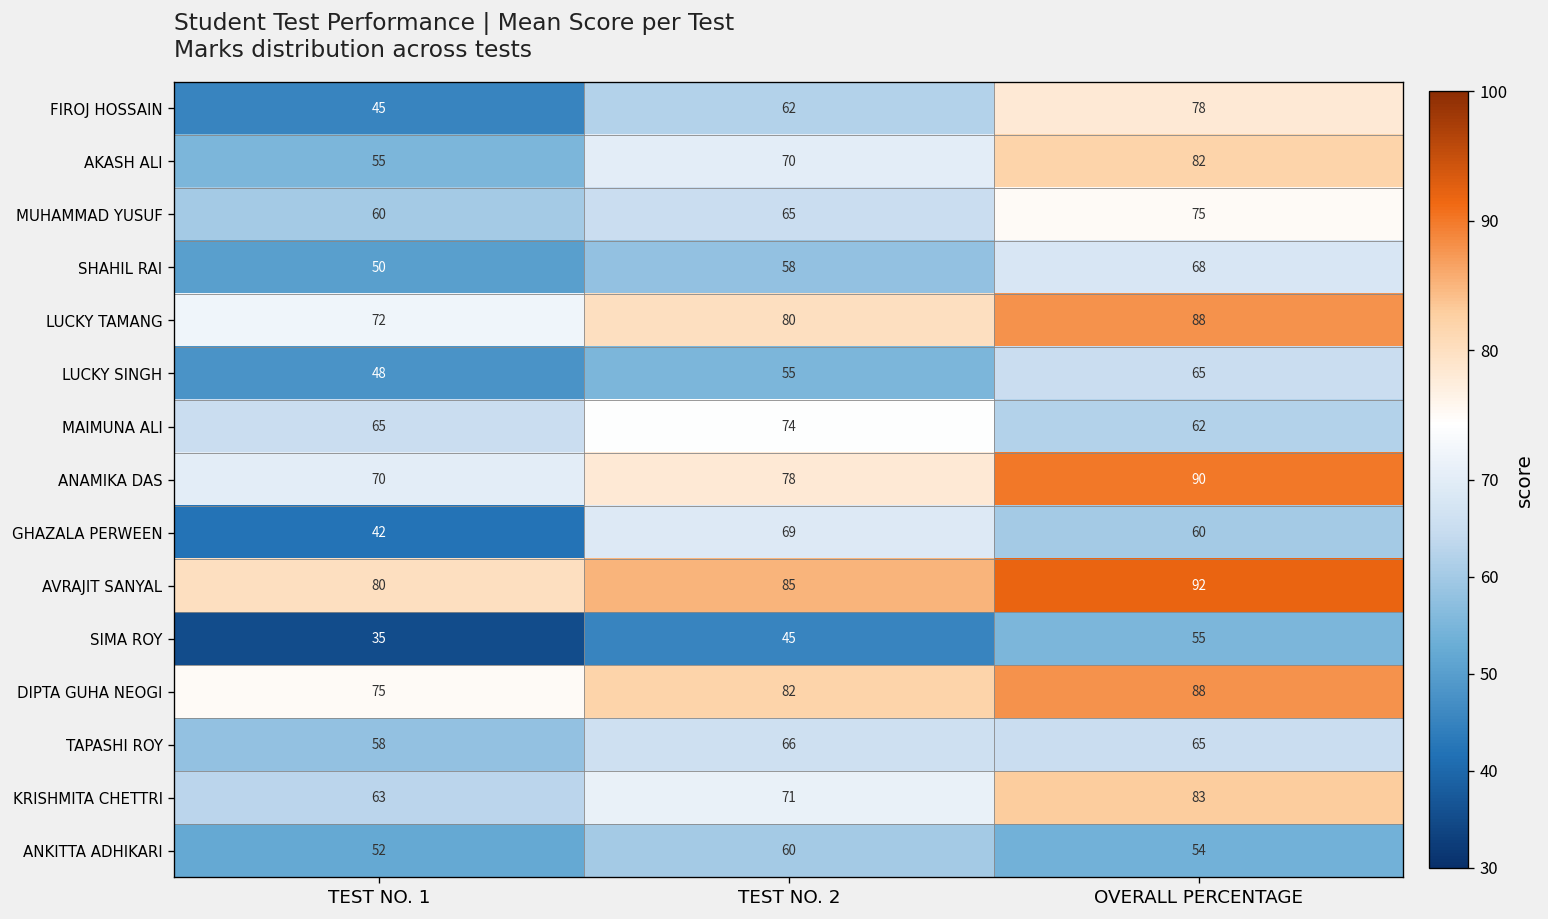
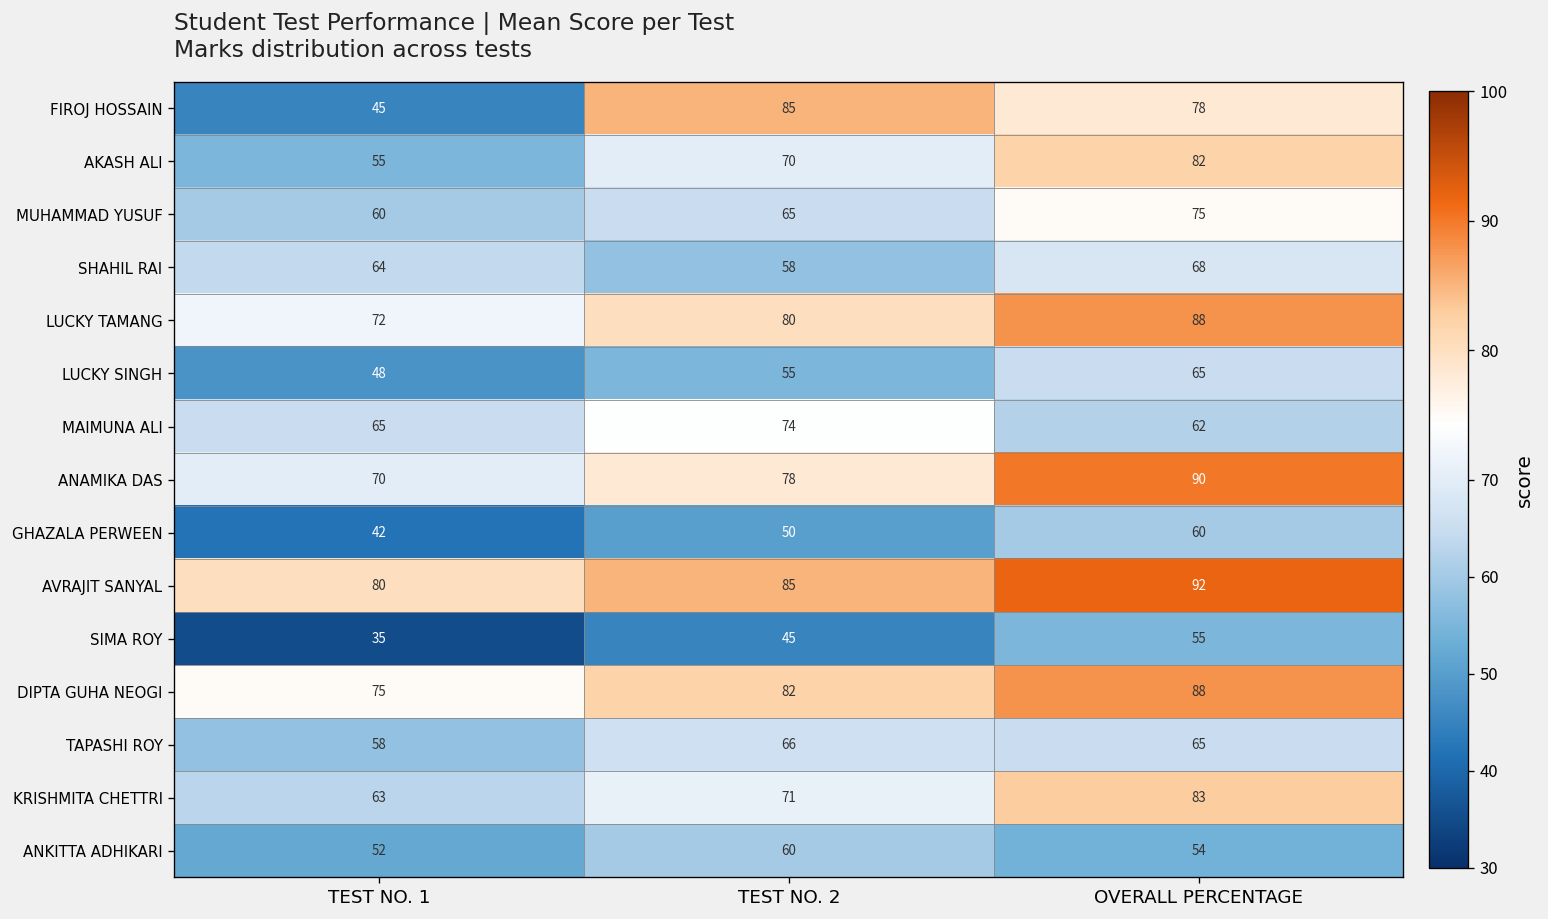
  {
    "FIROJ HOSSAIN": {
      "TEST NO. 1": 45,
-     "TEST NO. 2": 62,
+     "TEST NO. 2": 85,
      "OVERALL PERCENTAGE": 78
    },
    "AKASH ALI": {
      "TEST NO. 1": 55,
      "TEST NO. 2": 70,
      "OVERALL PERCENTAGE": 82
    },
    "MUHAMMAD YUSUF": {
      "TEST NO. 1": 60,
      "TEST NO. 2": 65,
      "OVERALL PERCENTAGE": 75
    },
    "SHAHIL RAI": {
-     "TEST NO. 1": 50,
+     "TEST NO. 1": 64,
      "TEST NO. 2": 58,
      "OVERALL PERCENTAGE": 68
    },
    "LUCKY TAMANG": {
      "TEST NO. 1": 72,
      "TEST NO. 2": 80,
      "OVERALL PERCENTAGE": 88
    },
    "LUCKY SINGH": {
      "TEST NO. 1": 48,
      "TEST NO. 2": 55,
      "OVERALL PERCENTAGE": 65
    },
    "MAIMUNA ALI": {
      "TEST NO. 1": 65,
      "TEST NO. 2": 74,
      "OVERALL PERCENTAGE": 62
    },
    "ANAMIKA DAS": {
      "TEST NO. 1": 70,
      "TEST NO. 2": 78,
      "OVERALL PERCENTAGE": 90
    },
    "GHAZALA PERWEEN": {
      "TEST NO. 1": 42,
-     "TEST NO. 2": 69,
+     "TEST NO. 2": 50,
      "OVERALL PERCENTAGE": 60
    },
    "AVRAJIT SANYAL": {
      "TEST NO. 1": 80,
      "TEST NO. 2": 85,
      "OVERALL PERCENTAGE": 92
    },
    "SIMA ROY": {
      "TEST NO. 1": 35,
      "TEST NO. 2": 45,
      "OVERALL PERCENTAGE": 55
    },
    "DIPTA GUHA NEOGI": {
      "TEST NO. 1": 75,
      "TEST NO. 2": 82,
      "OVERALL PERCENTAGE": 88
    },
    "TAPASHI ROY": {
      "TEST NO. 1": 58,
      "TEST NO. 2": 66,
      "OVERALL PERCENTAGE": 65
    },
    "KRISHMITA CHETTRI": {
      "TEST NO. 1": 63,
      "TEST NO. 2": 71,
      "OVERALL PERCENTAGE": 83
    },
    "ANKITTA ADHIKARI": {
      "TEST NO. 1": 52,
      "TEST NO. 2": 60,
      "OVERALL PERCENTAGE": 54
    }
  }
